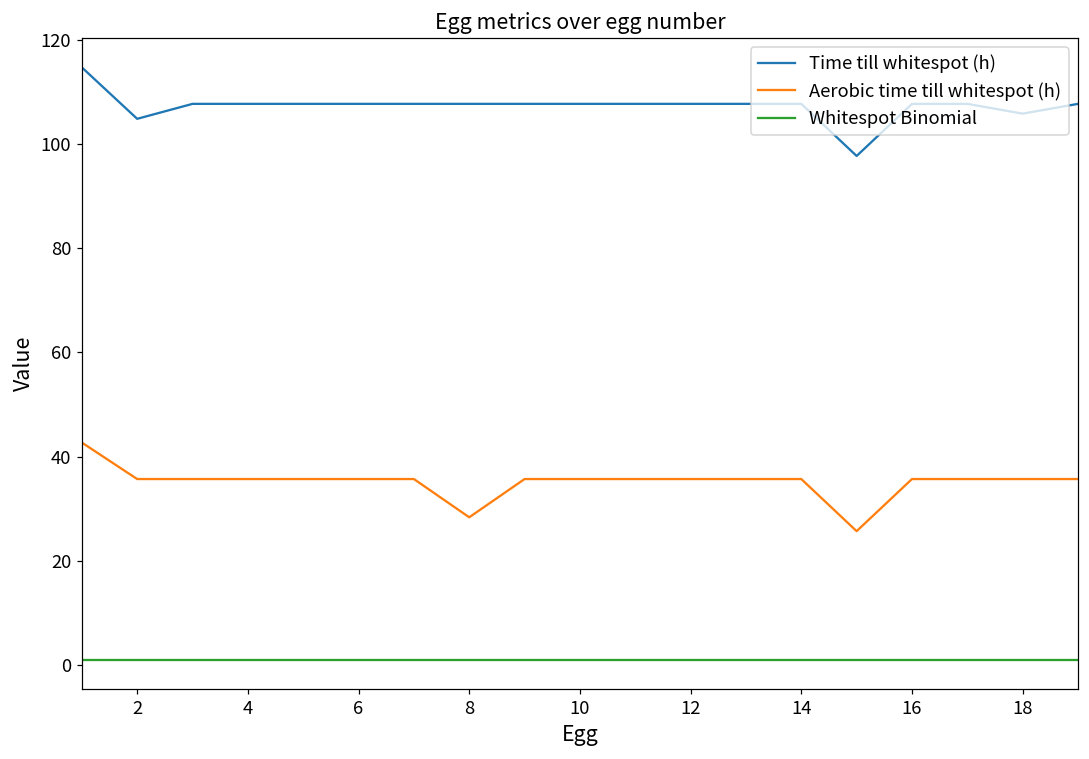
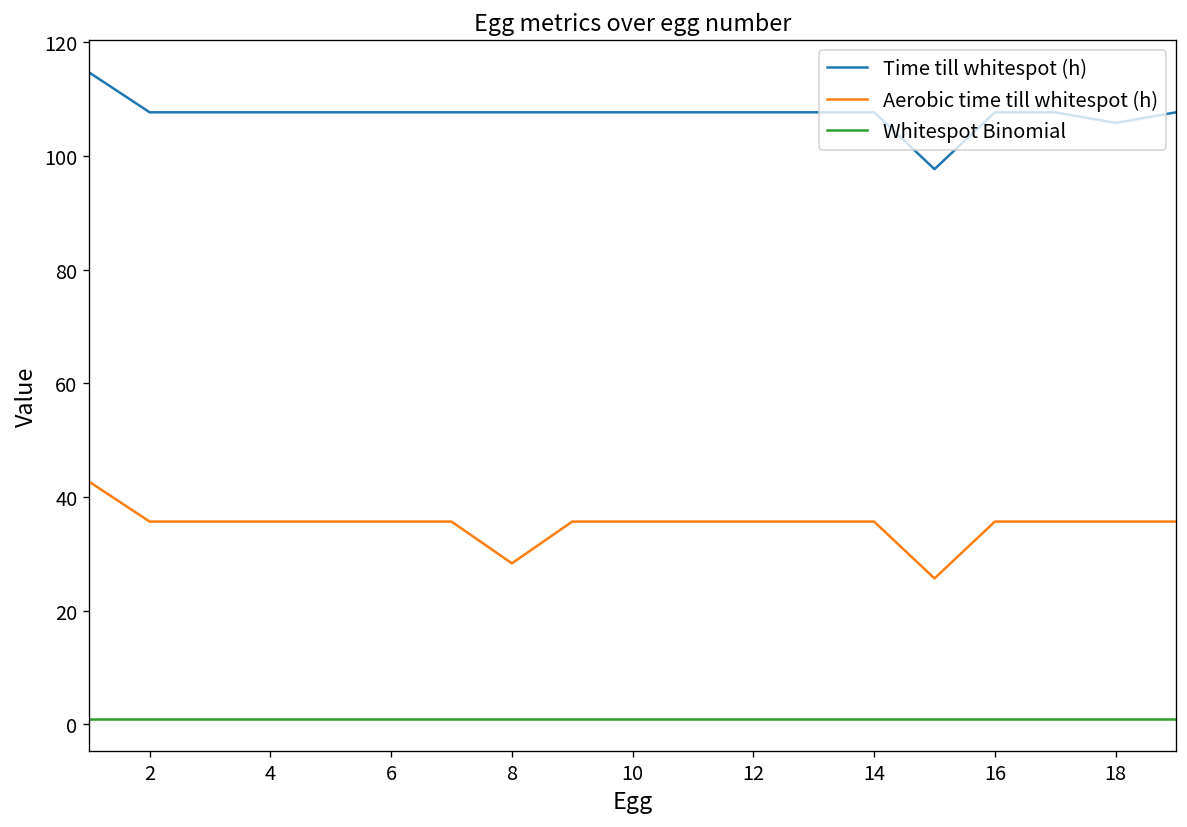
  {
    "Time till whitespot (h)": {
-     "2": 105,
+     "2": 108,
      "4": 108,
      "6": 108,
      "8": 108,
      "10": 108,
      "12": 108
    },
    "Aerobic time till whitespot (h)": {
      "2": 36,
      "4": 36,
      "6": 36,
      "8": 28,
      "10": 36,
      "12": 36,
      "14": 36,
      "16": 36,
      "18": 36
    },
    "Whitespot Binomial": {
      "2": 1,
      "4": 1,
      "6": 1,
      "8": 1,
      "10": 1,
      "12": 1,
      "14": 1,
      "16": 1,
      "18": 1
    }
  }
